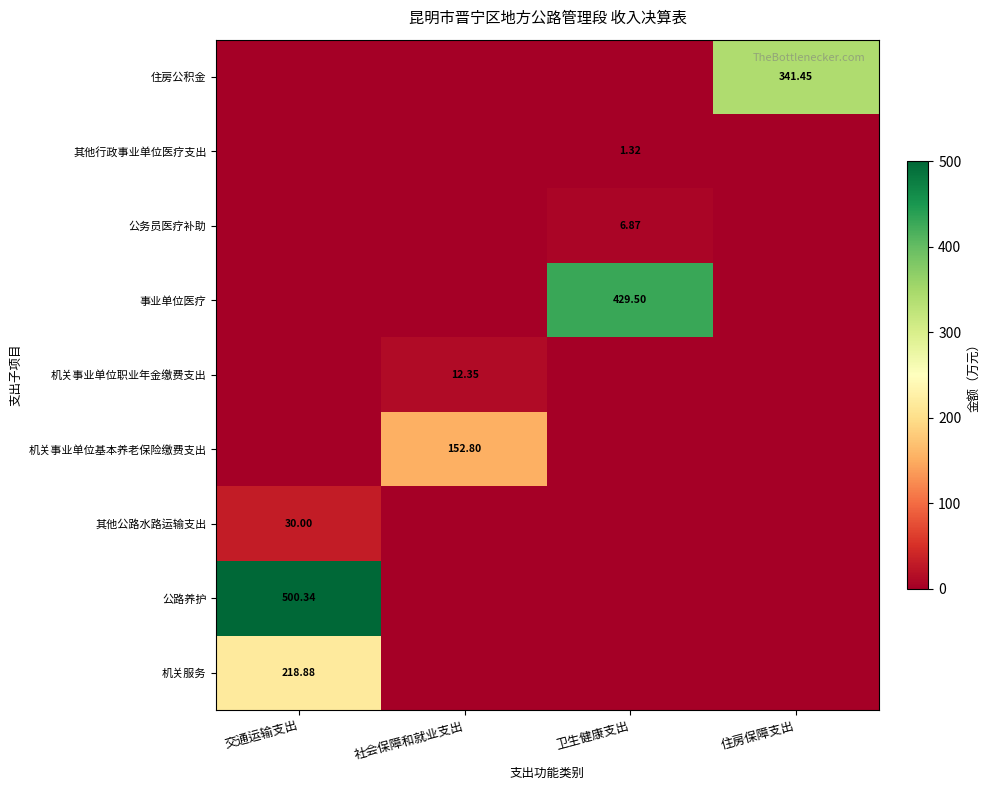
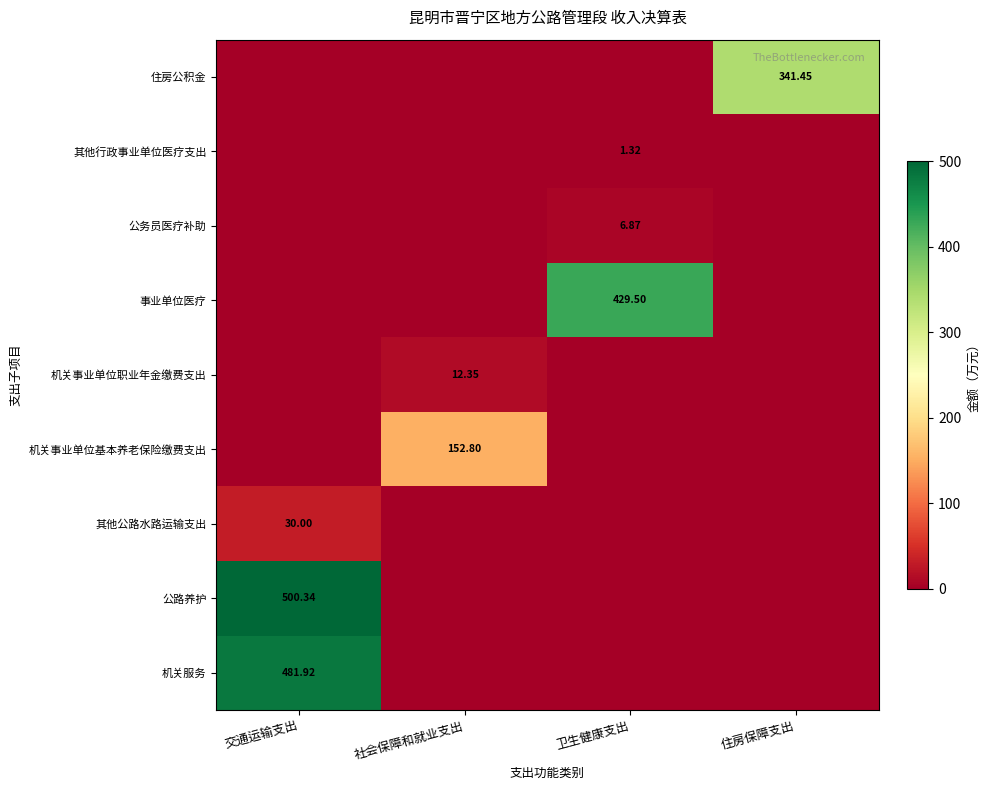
  {
    "其他行政事业单位医疗支出": {
      "卫生健康支出": 1.32
    },
    "公务员医疗补助": {
      "卫生健康支出": 6.87
    },
    "事业单位医疗": {
      "卫生健康支出": 429.50
    },
    "机关事业单位职业年金缴费支出": {
      "社会保障和就业支出": 12.35
    },
    "机关事业单位基本养老保险缴费支出": {
      "社会保障和就业支出": 152.80
    },
    "其他公路水路运输支出": {
      "交通运输支出": 30.00
    },
    "公路养护": {
      "交通运输支出": 500.34
    },
    "机关服务": {
-     "交通运输支出": 218.88
+     "交通运输支出": 481.92
    }
  }
